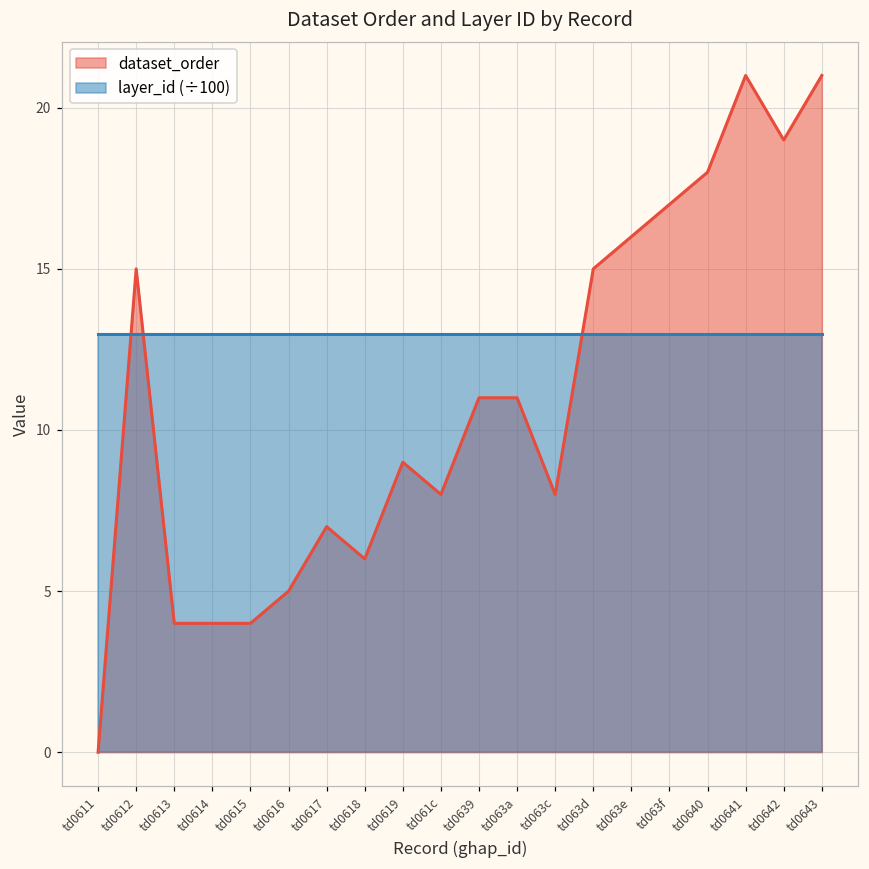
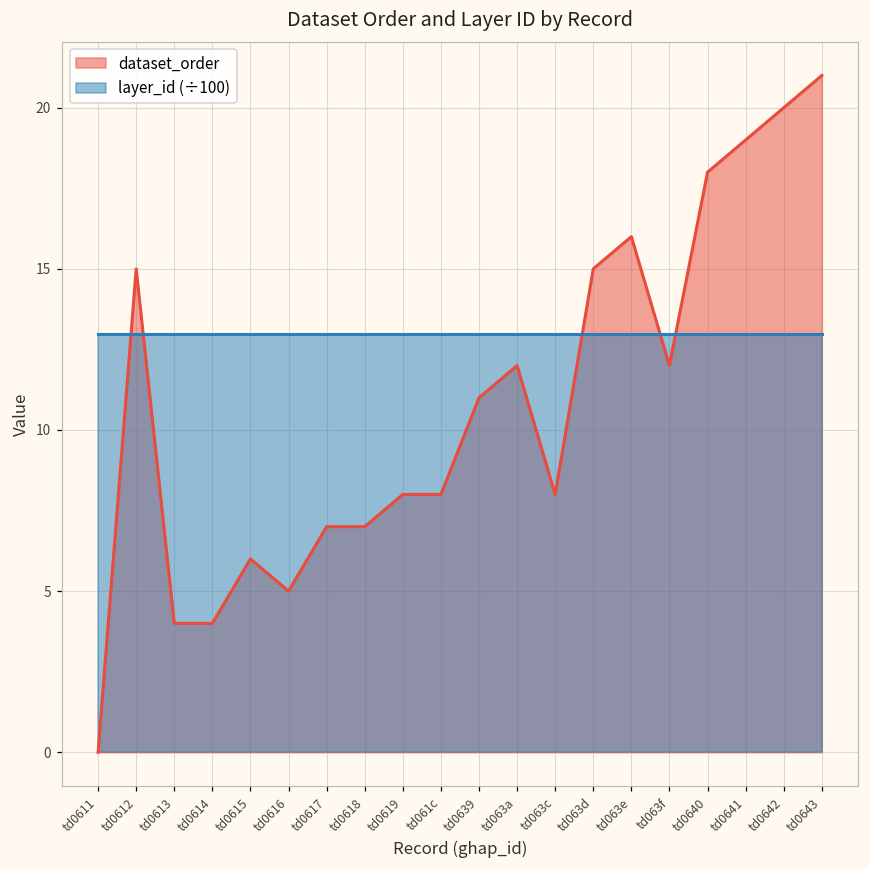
  {
    "dataset_order": {
      "td0611": 0,
      "td0612": 15,
      "td0613": 4,
      "td0614": 4,
-     "td0615": 4,
+     "td0615": 6,
      "td0616": 5,
      "td0617": 7,
-     "td0618": 6,
-     "td0619": 9,
+     "td0618": 7,
+     "td0619": 8,
      "td061c": 8,
      "td0639": 11,
-     "td063a": 11,
+     "td063a": 12,
      "td063c": 8,
      "td063d": 15,
      "td063e": 16,
-     "td063f": 17,
+     "td063f": 12,
      "td0640": 18,
-     "td0641": 21,
-     "td0642": 19,
+     "td0641": 19,
+     "td0642": 20,
      "td0643": 21
    },
    "layer_id (÷100)": {
      "td0611": 13,
      "td0612": 13,
      "td0613": 13,
      "td0614": 13,
      "td0615": 13,
      "td0616": 13,
      "td0617": 13,
      "td0618": 13,
      "td0619": 13,
      "td061c": 13,
      "td0639": 13,
      "td063a": 13,
      "td063c": 13,
      "td063d": 13,
      "td063e": 13,
      "td063f": 13,
      "td0640": 13,
      "td0641": 13,
      "td0642": 13,
      "td0643": 13
    }
  }
